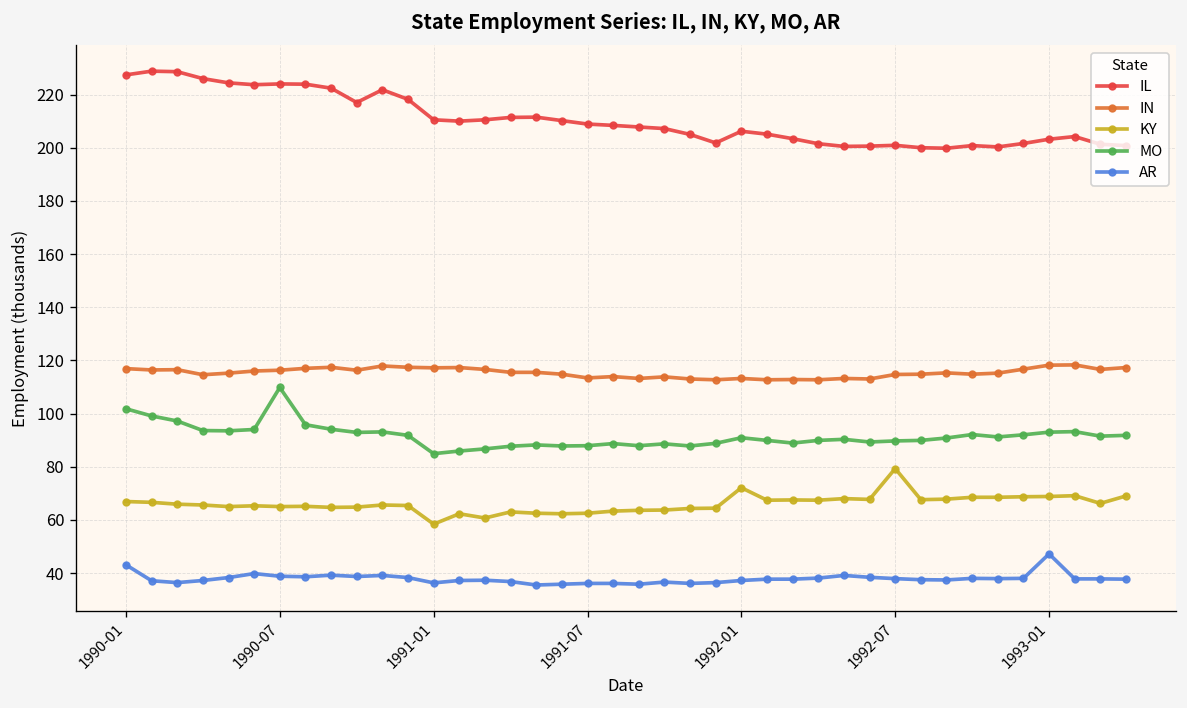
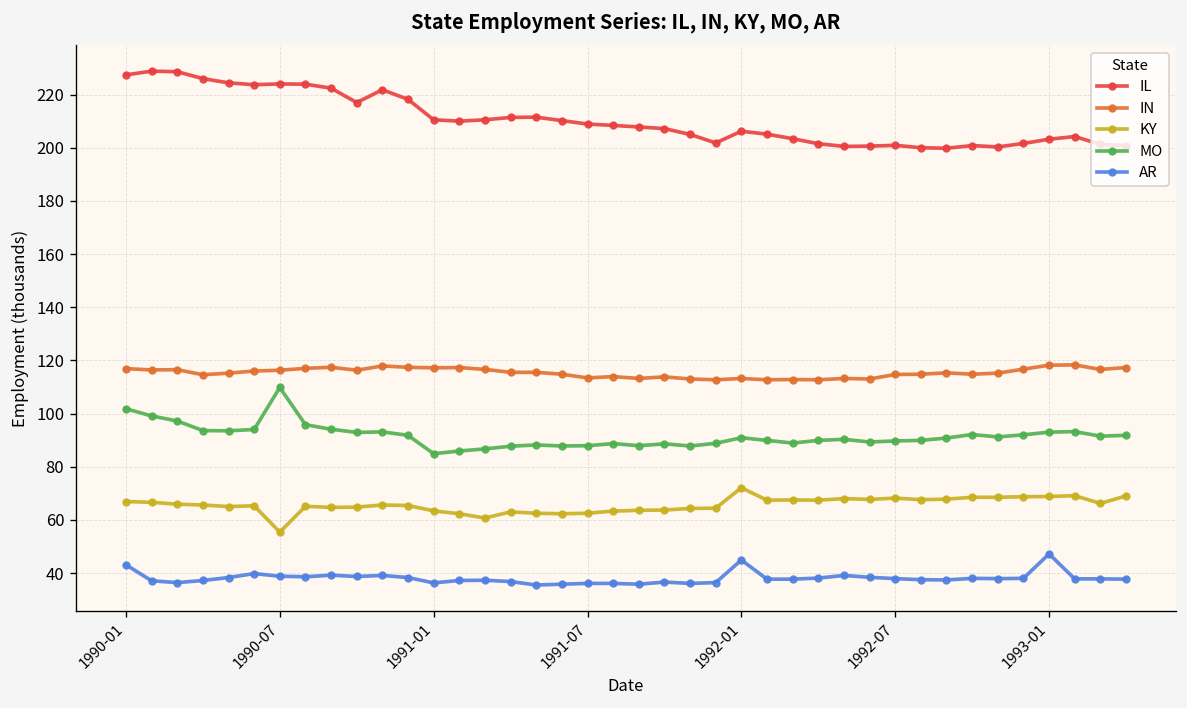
  {
    "KY": {
      "1990-01": 67,
-     "1990-07": 65,
-     "1991-01": 58,
+     "1990-07": 55,
+     "1991-01": 63,
      "1991-07": 63,
      "1992-01": 72,
-     "1992-07": 79,
+     "1992-07": 68,
      "1993-01": 69
    },
    "MO": {
      "1990-01": 102,
      "1990-07": 110,
      "1991-01": 85,
      "1991-07": 88,
      "1992-01": 91,
      "1992-07": 90,
      "1993-01": 93
    },
    "AR": {
      "1990-01": 43,
      "1990-07": 39,
      "1991-01": 36,
      "1991-07": 36,
-     "1992-01": 37,
+     "1992-01": 45,
      "1992-07": 38,
      "1993-01": 47
    }
  }
